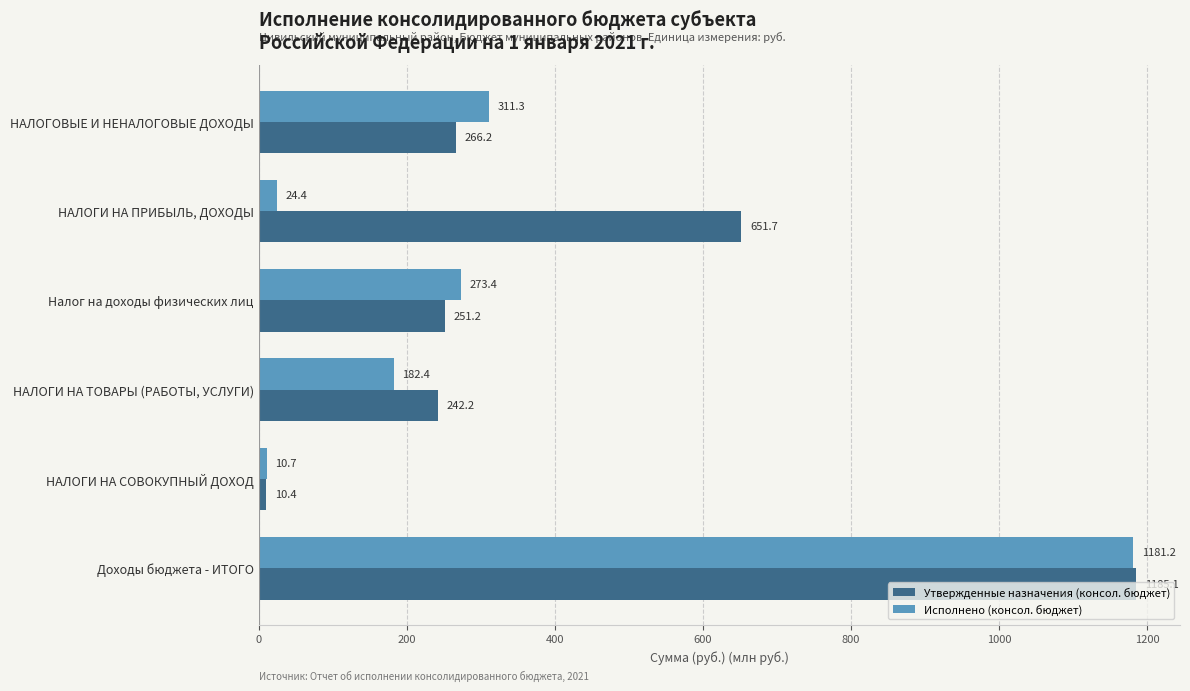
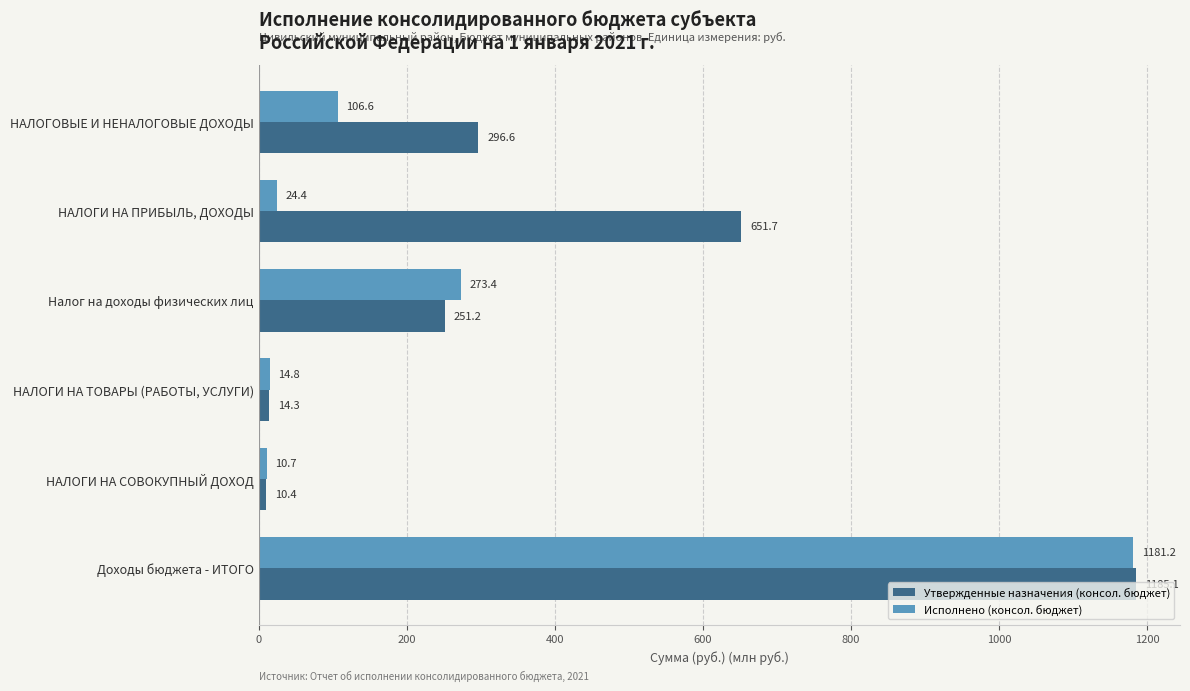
  {
    "Утвержденные назначения (консол. бюджет)": {
-     "НАЛОГОВЫЕ И НЕНАЛОГОВЫЕ ДОХОДЫ": 266.2,
+     "НАЛОГОВЫЕ И НЕНАЛОГОВЫЕ ДОХОДЫ": 296.6,
      "НАЛОГИ НА ПРИБЫЛЬ, ДОХОДЫ": 651.7,
      "Налог на доходы физических лиц": 251.2,
-     "НАЛОГИ НА ТОВАРЫ (РАБОТЫ, УСЛУГИ)": 242.2,
+     "НАЛОГИ НА ТОВАРЫ (РАБОТЫ, УСЛУГИ)": 14.3,
      "НАЛОГИ НА СОВОКУПНЫЙ ДОХОД": 10.4
    },
    "Исполнено (консол. бюджет)": {
-     "НАЛОГОВЫЕ И НЕНАЛОГОВЫЕ ДОХОДЫ": 311.3,
+     "НАЛОГОВЫЕ И НЕНАЛОГОВЫЕ ДОХОДЫ": 106.6,
      "НАЛОГИ НА ПРИБЫЛЬ, ДОХОДЫ": 24.4,
      "Налог на доходы физических лиц": 273.4,
-     "НАЛОГИ НА ТОВАРЫ (РАБОТЫ, УСЛУГИ)": 182.4,
+     "НАЛОГИ НА ТОВАРЫ (РАБОТЫ, УСЛУГИ)": 14.8,
      "НАЛОГИ НА СОВОКУПНЫЙ ДОХОД": 10.7,
      "Доходы бюджета - ИТОГО": 1181.2
    }
  }
